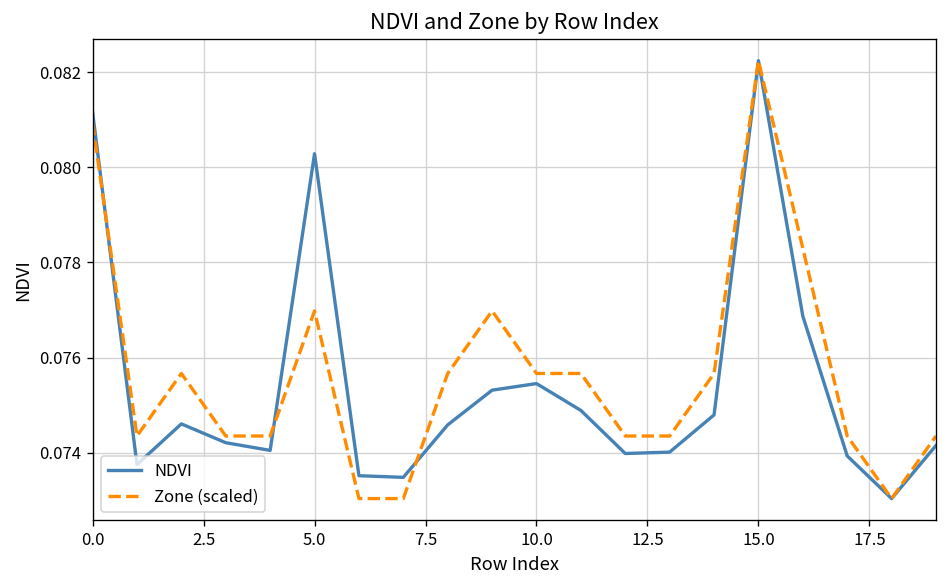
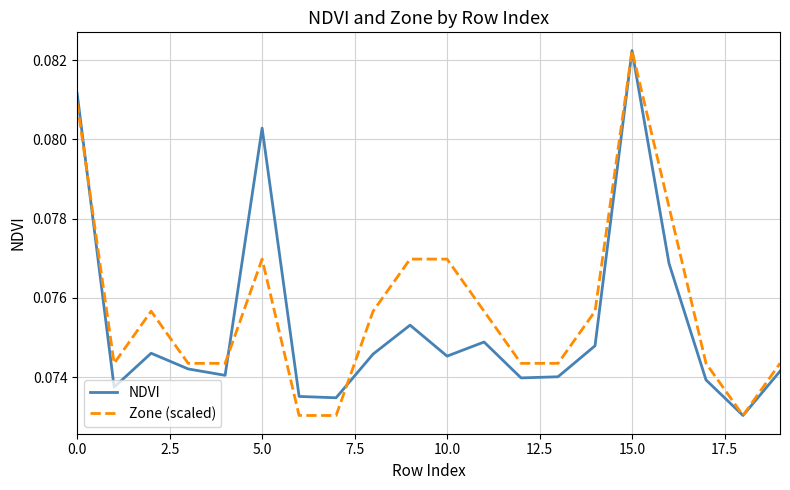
  {
    "NDVI": {
      "0.0": 0.0812,
      "5.0": 0.0803,
-     "10.0": 0.0755
+     "10.0": 0.0745
    },
    "Zone (scaled)": {
      "0.0": 0.0809,
      "5.0": 0.0770,
-     "10.0": 0.0757
+     "10.0": 0.0770
    }
  }
